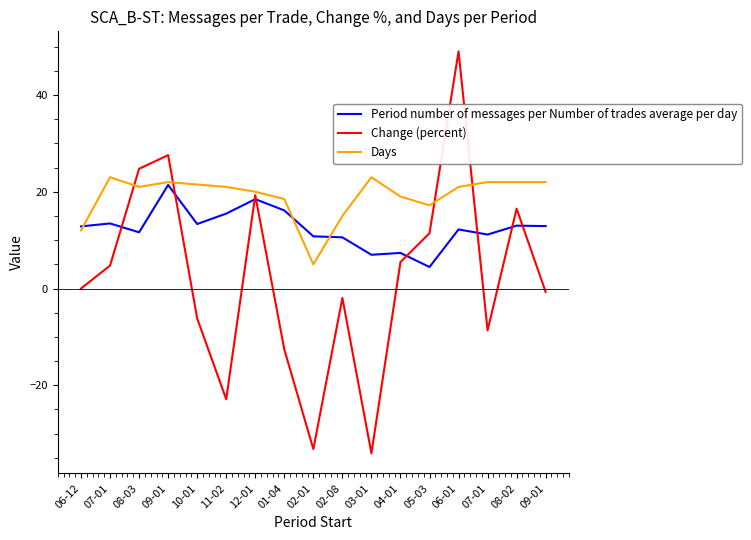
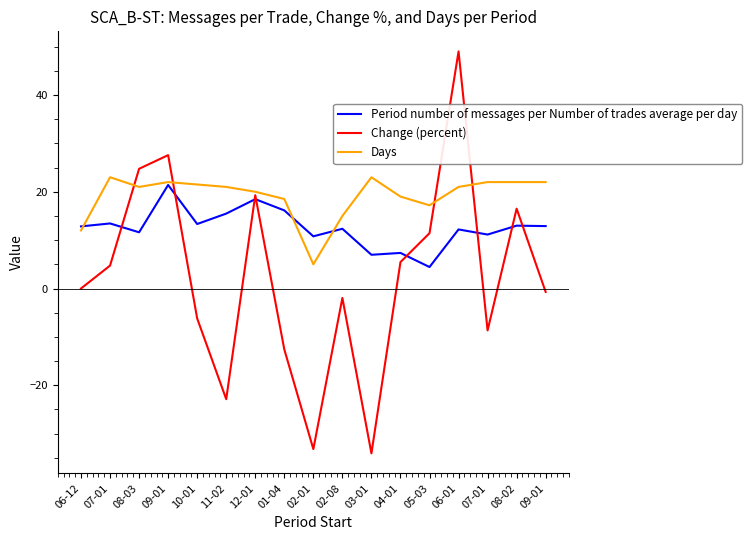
  {
    "Period number of messages per Number of trades average per day": {
      "06-12": 13,
      "08-03": 12,
      "10-01": 13,
      "11-02": 15,
      "12-01": 18,
      "01-04": 16,
      "02-01": 11,
-     "02-08": 11,
+     "02-08": 12,
      "03-01": 7,
      "04-01": 7,
      "05-03": 4,
      "06-01": 12,
      "08-02": 13
    },
    "Change (percent)": {
      "06-12": 0,
      "08-03": 25,
      "10-01": -6,
      "11-02": -23,
      "12-01": 19,
      "01-04": -13,
      "02-01": -33,
      "02-08": -2,
      "03-01": -34,
      "04-01": 5,
      "05-03": 11,
      "06-01": 49,
      "08-02": 17
    },
    "Days": {
      "06-12": 12,
      "08-03": 21,
      "10-01": 22,
      "11-02": 21,
      "12-01": 20,
      "01-04": 19,
      "02-01": 5,
      "02-08": 15,
      "03-01": 23,
      "04-01": 19,
      "05-03": 17,
      "06-01": 21,
      "08-02": 22
    }
  }
